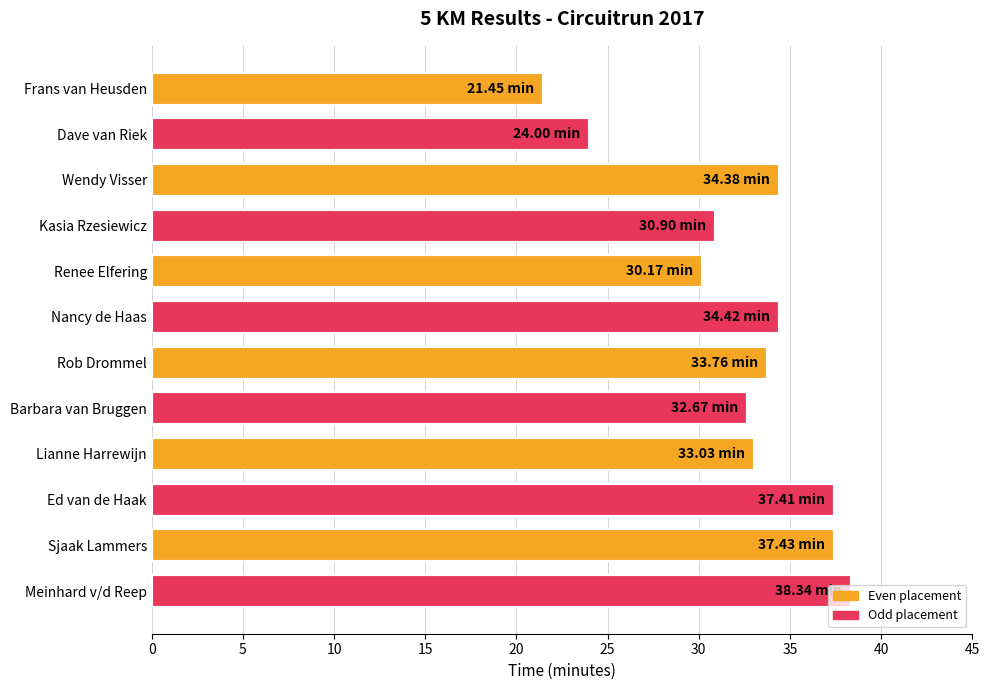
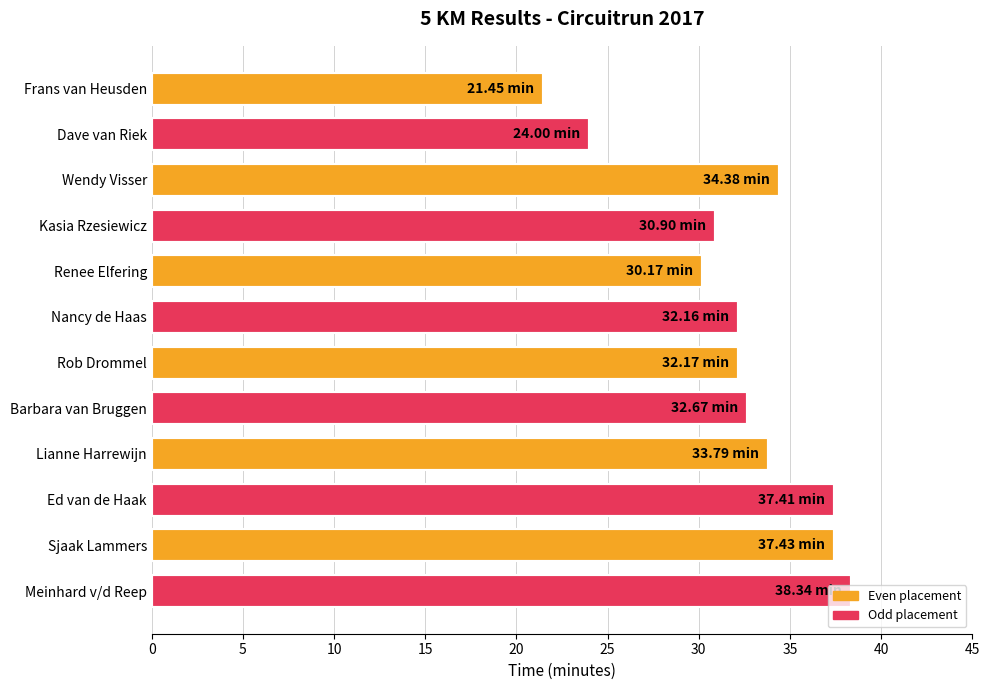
  {
    "Frans van Heusden": 21.45,
    "Dave van Riek": 24.00,
    "Wendy Visser": 34.38,
    "Kasia Rzesiewicz": 30.90,
    "Renee Elfering": 30.17,
-   "Nancy de Haas": 34.42,
-   "Rob Drommel": 33.76,
+   "Nancy de Haas": 32.16,
+   "Rob Drommel": 32.17,
    "Barbara van Bruggen": 32.67,
-   "Lianne Harrewijn": 33.03,
+   "Lianne Harrewijn": 33.79,
    "Ed van de Haak": 37.41,
    "Sjaak Lammers": 37.43
  }
